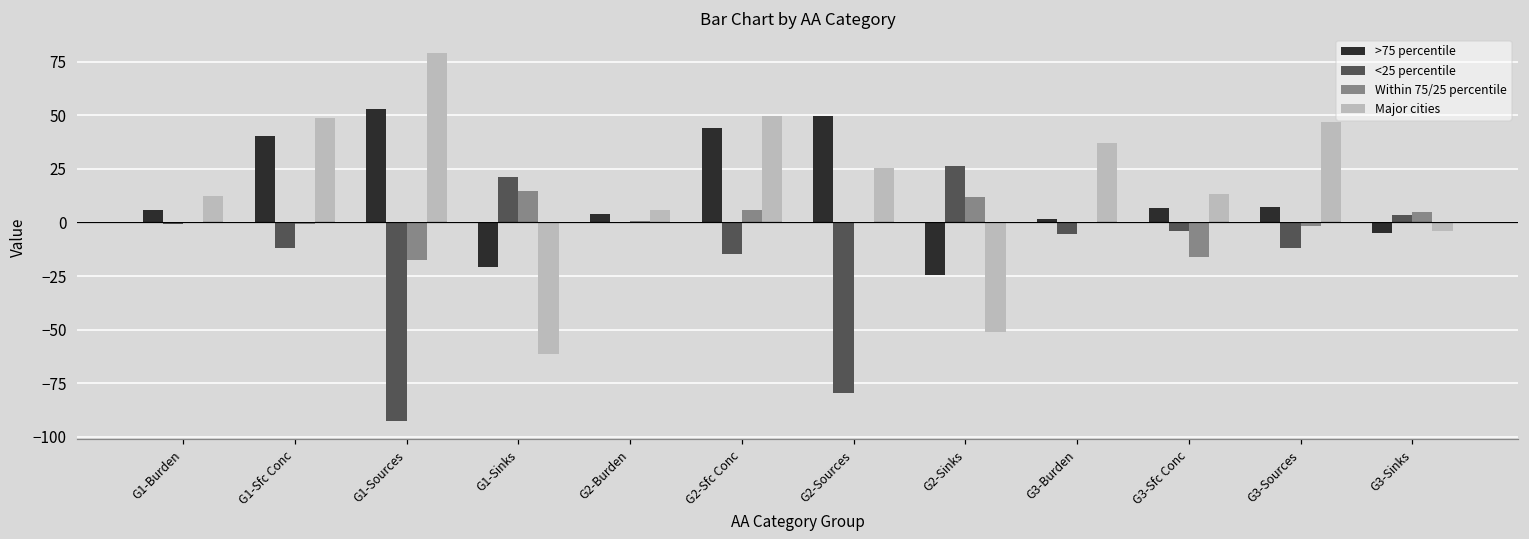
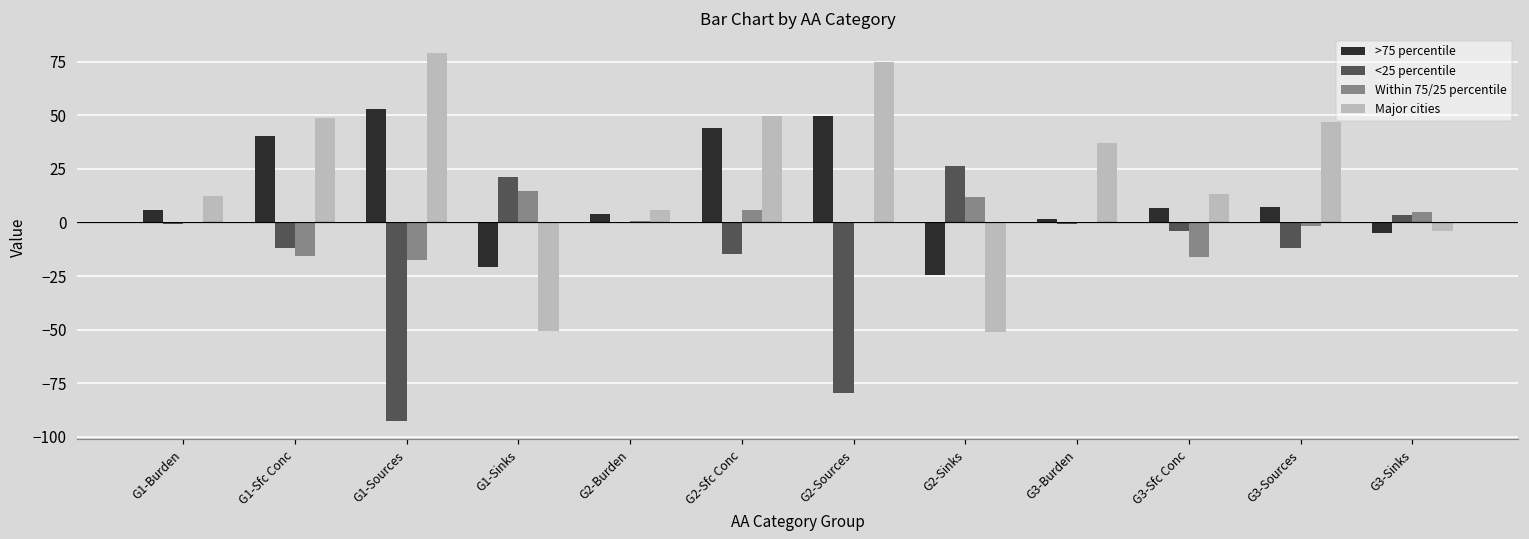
  {
    ">75 percentile": {
      "G1-Burden": 6,
      "G1-Sfc Conc": 41,
      "G1-Sources": 53,
      "G1-Sinks": -21,
      "G2-Burden": 4,
      "G2-Sfc Conc": 44,
      "G2-Sources": 50,
      "G2-Sinks": -25,
      "G3-Burden": 2,
      "G3-Sfc Conc": 7,
      "G3-Sources": 7,
      "G3-Sinks": -5
    },
    "<25 percentile": {
      "G1-Sfc Conc": -12,
      "G1-Sources": -93,
      "G1-Sinks": 21,
      "G2-Sfc Conc": -15,
      "G2-Sources": -80,
      "G2-Sinks": 27,
-     "G3-Burden": -5,
+     "G3-Burden": -1,
      "G3-Sfc Conc": -4,
      "G3-Sources": -12,
      "G3-Sinks": 4
    },
    "Within 75/25 percentile": {
-     "G1-Sfc Conc": -1,
+     "G1-Sfc Conc": -16,
      "G1-Sources": -17,
      "G1-Sinks": 15,
      "G2-Sfc Conc": 6,
      "G2-Sinks": 12,
      "G3-Sfc Conc": -16,
      "G3-Sources": -2,
      "G3-Sinks": 5
    },
    "Major cities": {
      "G1-Burden": 13,
      "G1-Sfc Conc": 49,
      "G1-Sources": 79,
-     "G1-Sinks": -62,
+     "G1-Sinks": -51,
      "G2-Burden": 6,
      "G2-Sfc Conc": 50,
-     "G2-Sources": 25,
+     "G2-Sources": 75,
      "G2-Sinks": -51,
      "G3-Burden": 37,
      "G3-Sfc Conc": 14,
      "G3-Sources": 47,
      "G3-Sinks": -4
    }
  }
